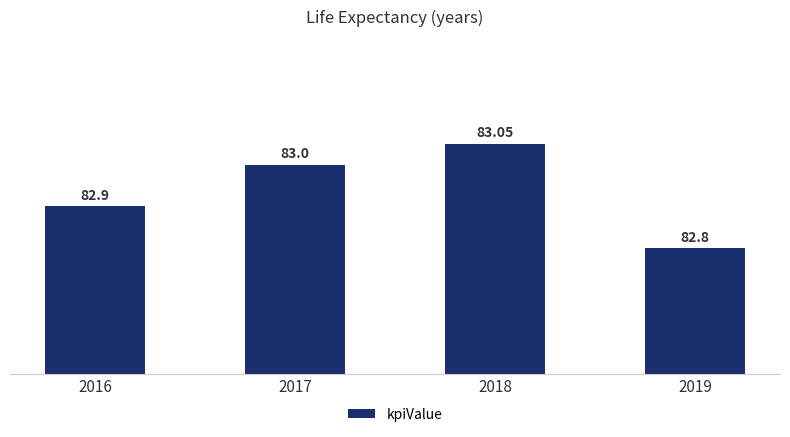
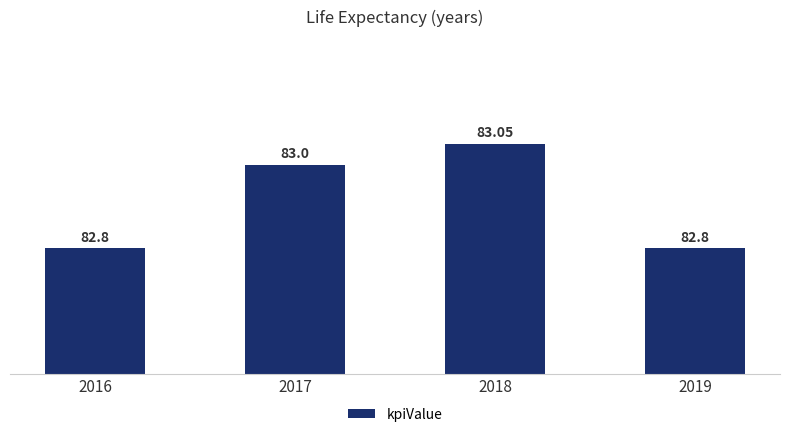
  {
-   "2016": 82.9,
+   "2016": 82.8,
    "2017": 83.0,
    "2018": 83.05,
    "2019": 82.8
  }
